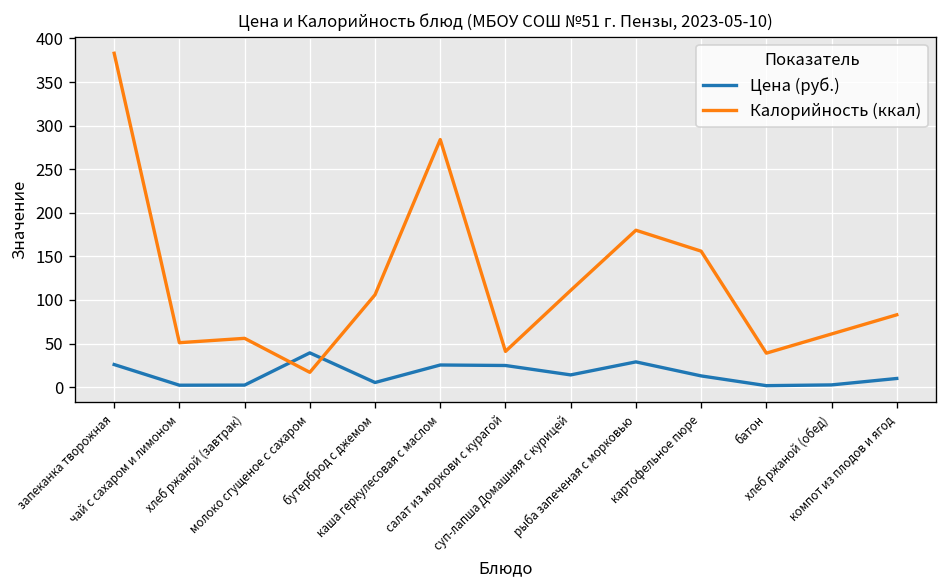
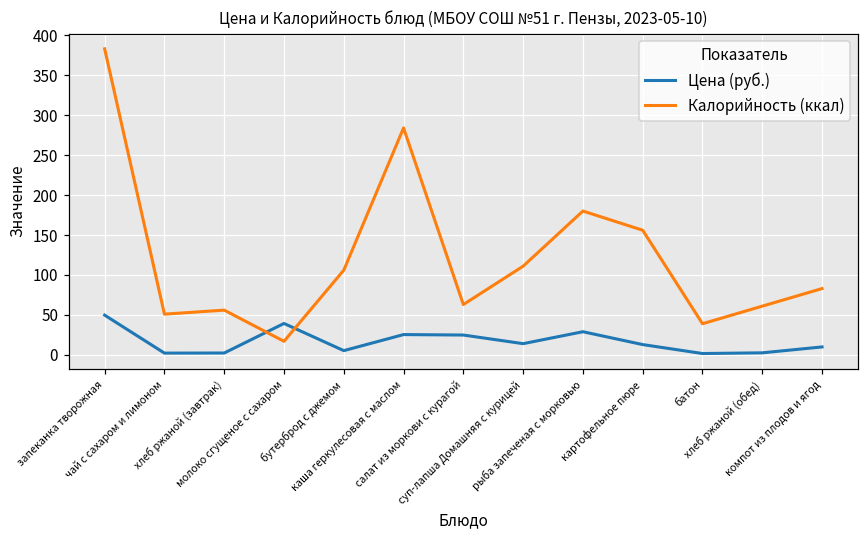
  {
    "Цена (руб.)": {
-     "запеканка творожная": 30,
+     "запеканка творожная": 50,
      "чай с сахаром и лимоном": 0,
      "хлеб ржаной (завтрак)": 0,
      "молоко сгущеное с сахаром": 40,
      "бутерброд с джемом": 10,
      "каша геркулесовая с маслом": 30,
      "салат из моркови с курагой": 20,
      "суп-лапша Домашняя с курицей": 10,
      "рыба запеченая с морковью": 30,
      "картофельное пюре": 10,
      "батон": 0,
      "хлеб ржаной (обед)": 0,
      "компот из плодов и ягод": 10
    },
    "Калорийность (ккал)": {
      "запеканка творожная": 380,
      "чай с сахаром и лимоном": 50,
      "хлеб ржаной (завтрак)": 60,
      "молоко сгущеное с сахаром": 20,
      "бутерброд с джемом": 110,
      "каша геркулесовая с маслом": 280,
-     "салат из моркови с курагой": 40,
+     "салат из моркови с курагой": 60,
      "суп-лапша Домашняя с курицей": 110,
      "рыба запеченая с морковью": 180,
      "картофельное пюре": 160,
      "батон": 40,
      "хлеб ржаной (обед)": 60,
      "компот из плодов и ягод": 80
    }
  }
